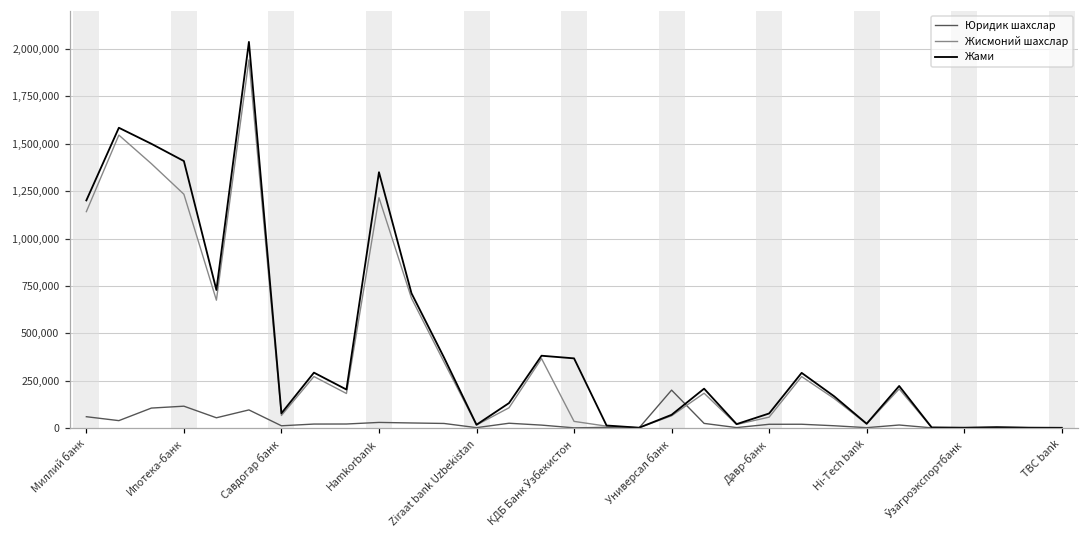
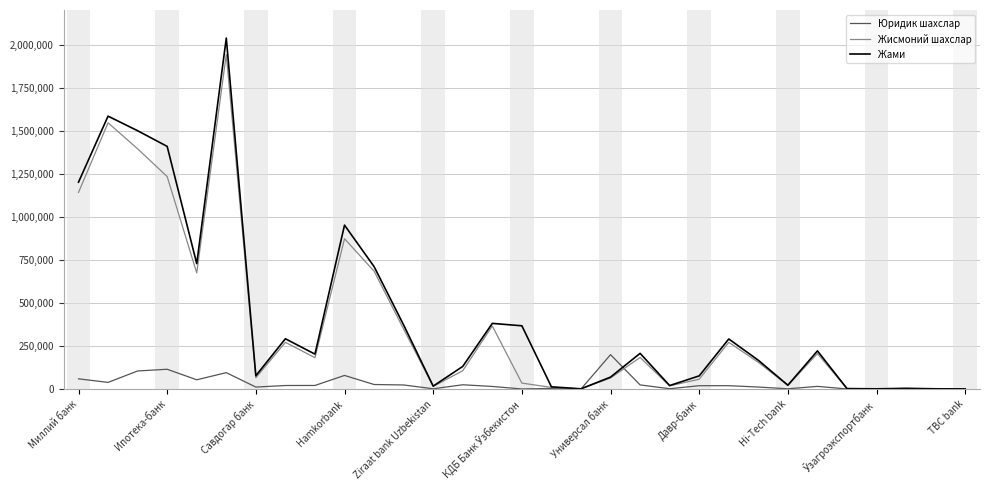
  {
    "Юридик шахслар": {
      "Миллий банк": "60,000",
      "Ипотека-банк": "110,000",
      "Савдогар банк": "10,000",
-     "Hamkorbank": "30,000",
+     "Hamkorbank": "80,000",
      "КДБ Банк Ўзбекистон": "0",
      "Универсал банк": "200,000",
      "Давр-банк": "20,000",
      "Hi-Tech bank": "0"
    },
    "Жисмоний шахслар": {
      "Миллий банк": "1,140,000",
      "Ипотека-банк": "1,230,000",
-     "Hamkorbank": "1,220,000",
+     "Hamkorbank": "870,000",
      "КДБ Банк Ўзбекистон": "30,000",
      "Давр-банк": "60,000"
    },
    "Жами": {
      "Миллий банк": "1,200,000",
      "Ипотека-банк": "1,410,000",
-     "Hamkorbank": "1,350,000",
+     "Hamkorbank": "950,000",
      "КДБ Банк Ўзбекистон": "370,000",
      "Давр-банк": "80,000"
    }
  }
